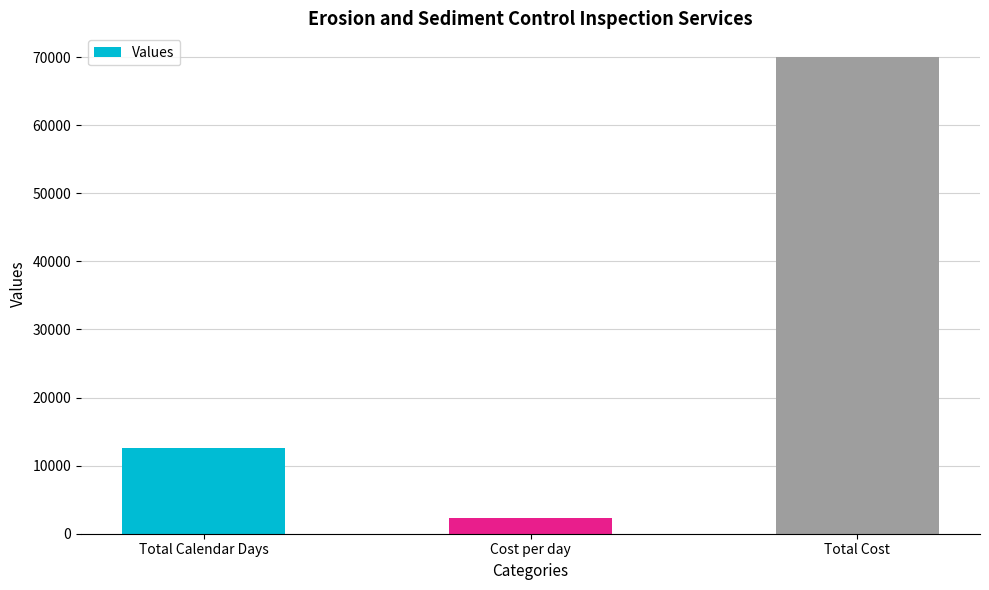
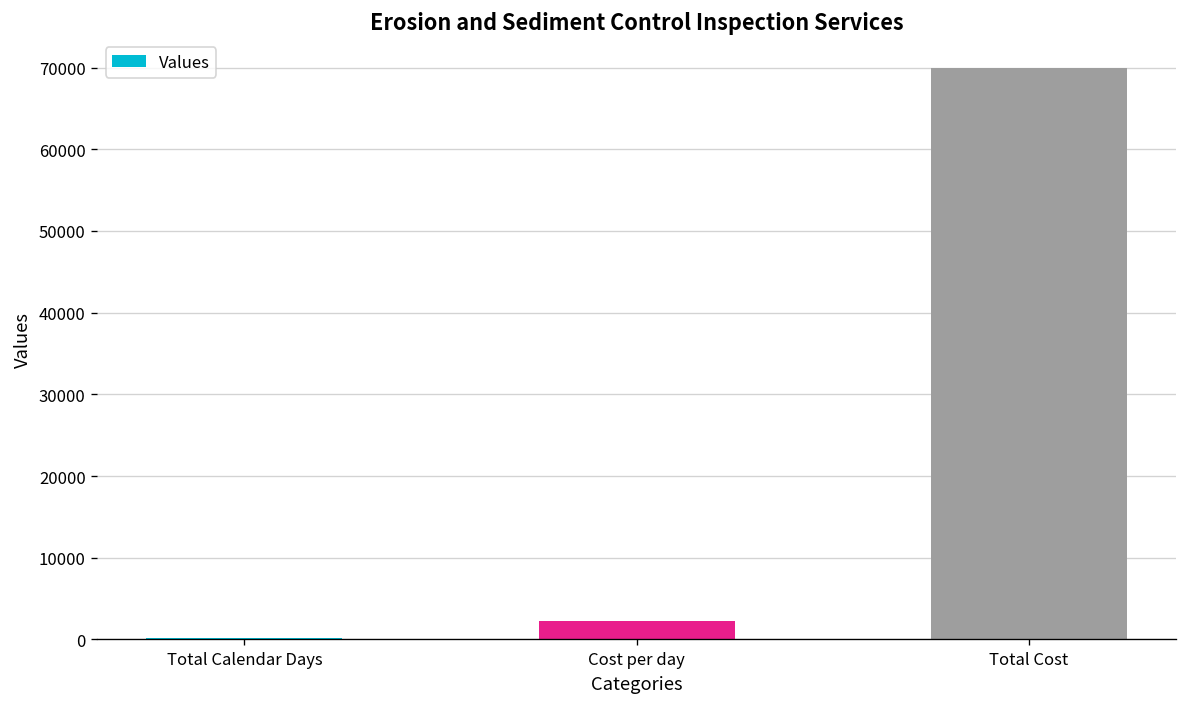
  {
-   "Total Calendar Days": 13000,
+   "Total Calendar Days": 0,
    "Cost per day": 2000,
    "Total Cost": 70000
  }
